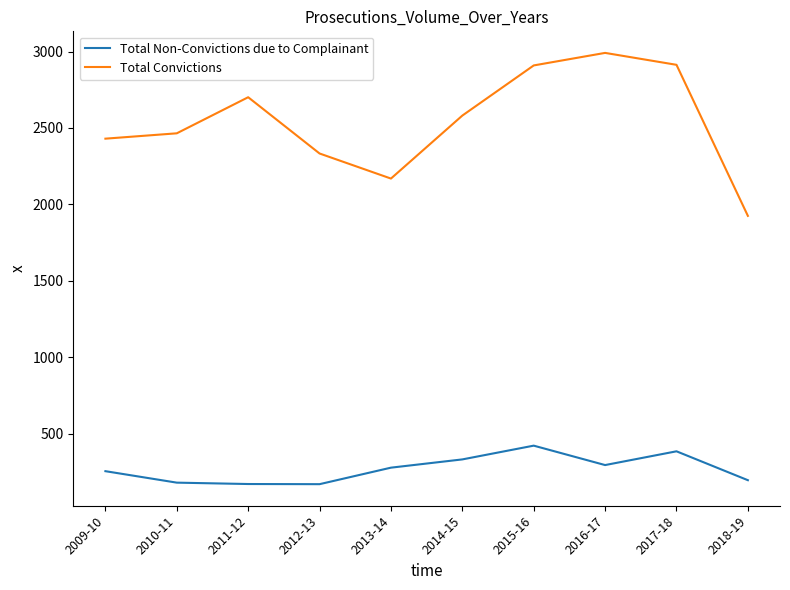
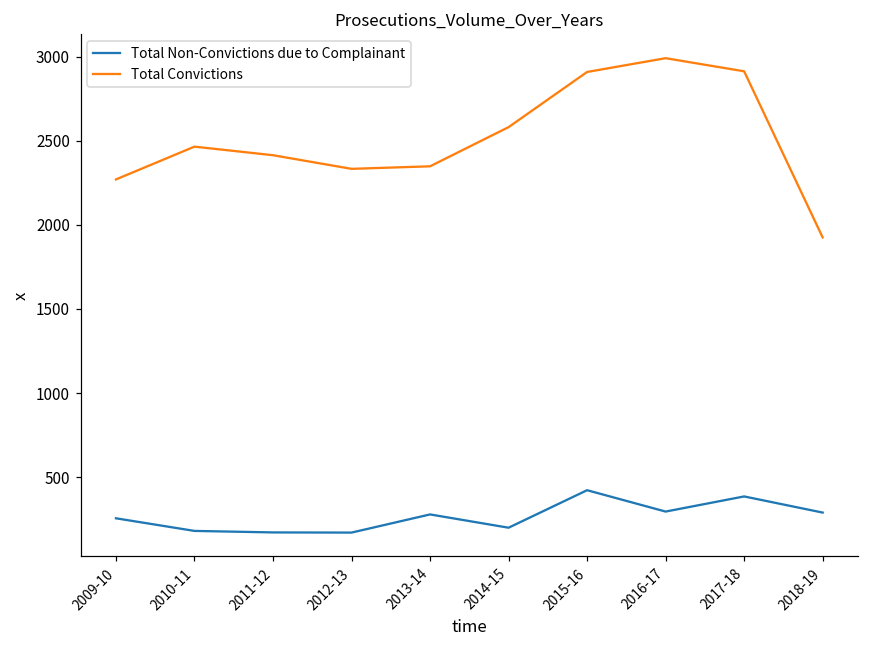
  {
    "Total Non-Convictions due to Complainant": {
      "2009-10": 260,
      "2010-11": 180,
      "2011-12": 170,
      "2012-13": 170,
      "2013-14": 280,
-     "2014-15": 330,
+     "2014-15": 200,
      "2015-16": 420,
      "2016-17": 300,
      "2017-18": 390,
-     "2018-19": 200
+     "2018-19": 290
    },
    "Total Convictions": {
-     "2009-10": 2430,
+     "2009-10": 2270,
      "2010-11": 2470,
-     "2011-12": 2700,
+     "2011-12": 2410,
      "2012-13": 2330,
-     "2013-14": 2170,
+     "2013-14": 2350,
      "2014-15": 2580,
      "2015-16": 2910,
      "2016-17": 2990,
      "2017-18": 2910,
      "2018-19": 1930
    }
  }
